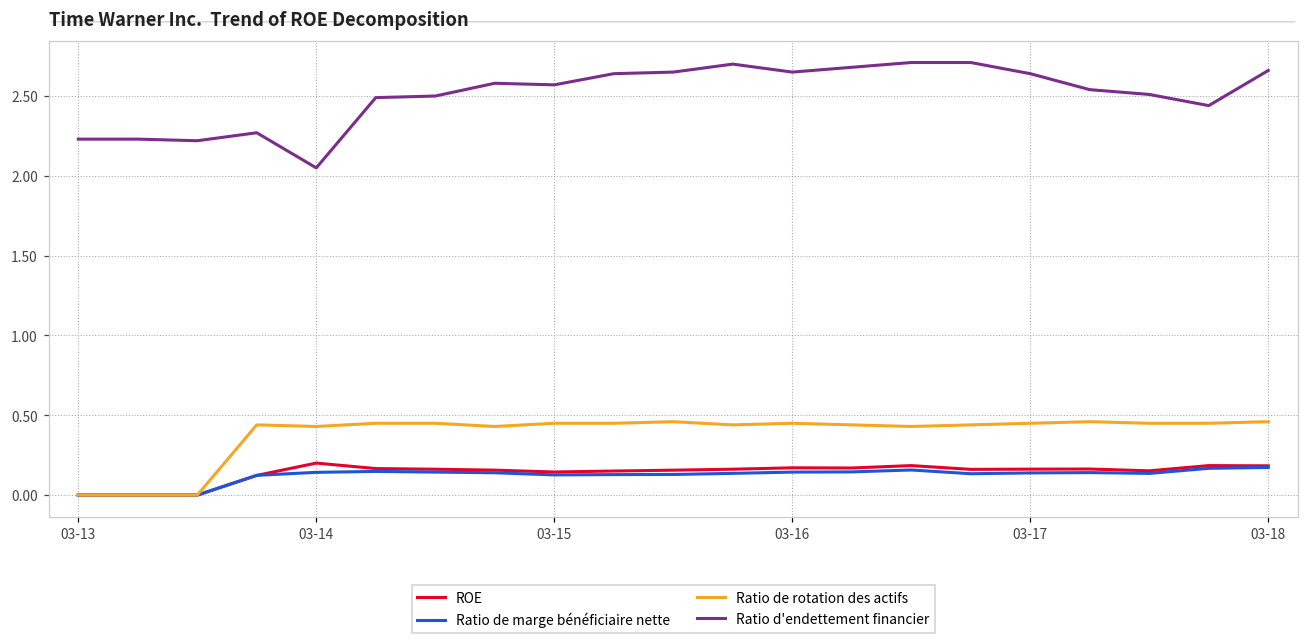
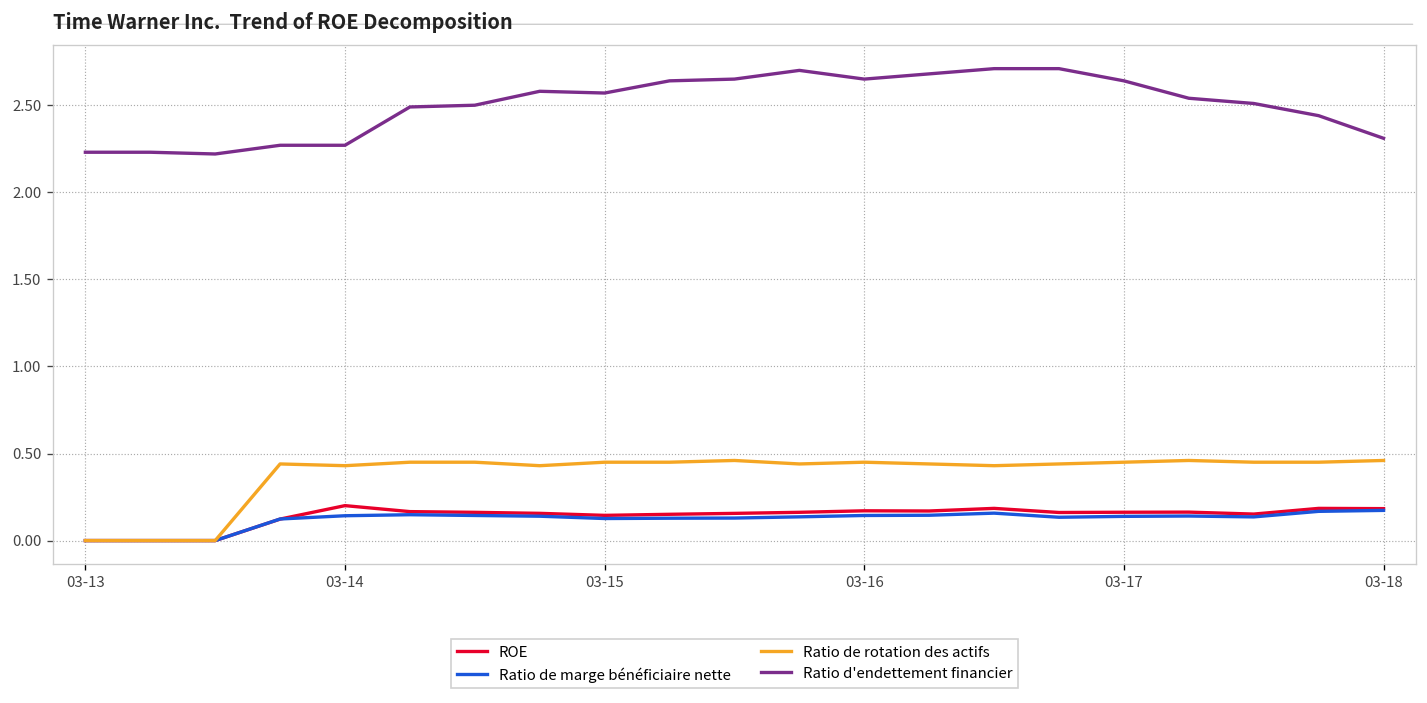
  {
    "ROE": {
      "03-14": 0.20,
      "03-15": 0.14,
      "03-16": 0.17,
      "03-17": 0.16
    },
    "Ratio de marge bénéficiaire nette": {
      "03-14": 0.14,
      "03-15": 0.13,
      "03-16": 0.14,
      "03-17": 0.14
    },
    "Ratio de rotation des actifs": {
      "03-14": 0.43,
      "03-15": 0.45,
      "03-16": 0.45,
      "03-17": 0.45,
      "03-18": 0.46
    },
    "Ratio d'endettement financier": {
      "03-13": 2.23,
-     "03-14": 2.05,
+     "03-14": 2.27,
      "03-15": 2.57,
      "03-16": 2.65,
      "03-17": 2.64,
-     "03-18": 2.66
+     "03-18": 2.31
    }
  }
